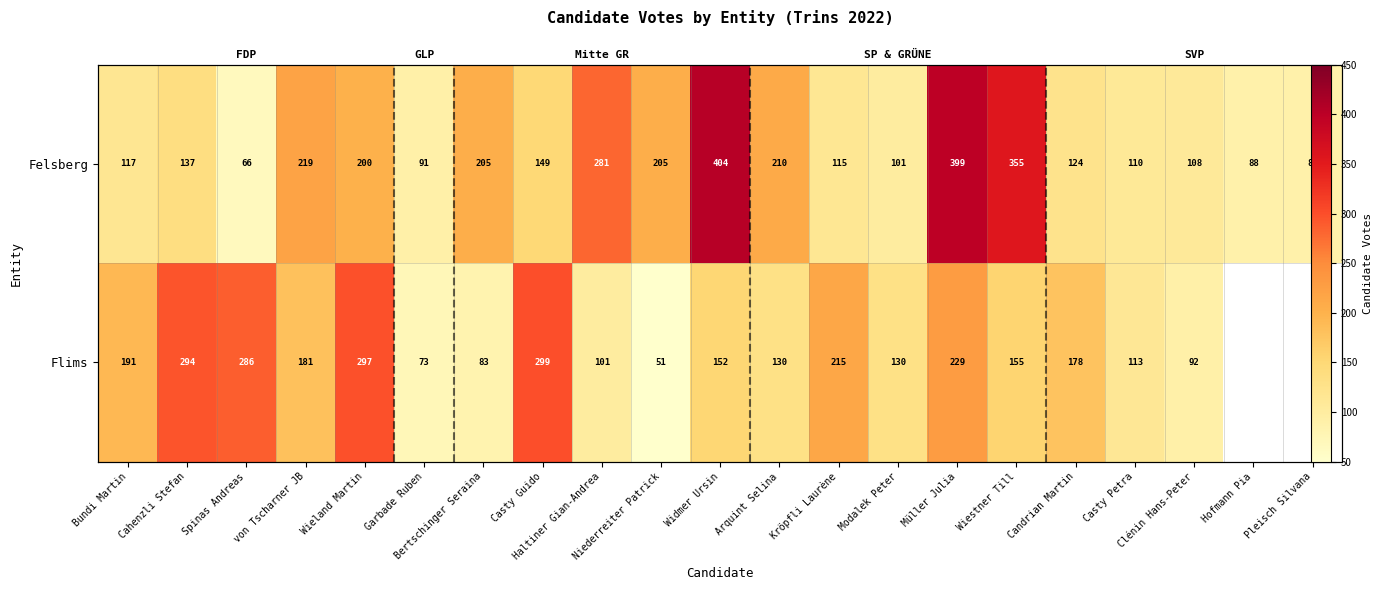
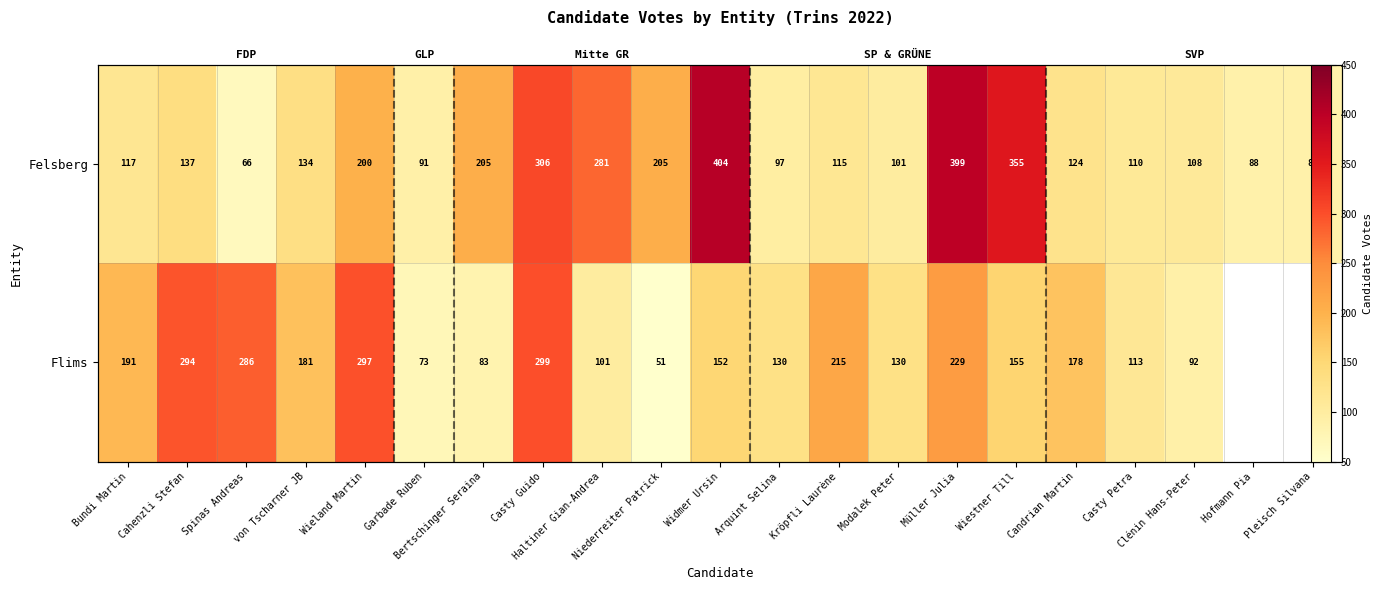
  {
    "Felsberg": {
      "Bundi Martin": 117,
      "Cahenzli Stefan": 137,
      "Spinas Andreas": 66,
-     "von Tscharner JB": 219,
+     "von Tscharner JB": 134,
      "Wieland Martin": 200,
      "Garbade Ruben": 91,
      "Bertschinger Seraina": 205,
-     "Casty Guido": 149,
+     "Casty Guido": 306,
      "Haltiner Gian-Andrea": 281,
      "Niederreiter Patrick": 205,
      "Widmer Ursin": 404,
-     "Arquint Selina": 210,
+     "Arquint Selina": 97,
      "Kröpfli Laurène": 115,
      "Modalek Peter": 101,
      "Müller Julia": 399,
      "Wiestner Till": 355,
      "Candrian Martin": 124,
      "Casty Petra": 110,
      "Clénin Hans-Peter": 108,
      "Hofmann Pia": 88,
      "Pleisch Silvana": 88
    },
    "Flims": {
      "Bundi Martin": 191,
      "Cahenzli Stefan": 294,
      "Spinas Andreas": 286,
      "von Tscharner JB": 181,
      "Wieland Martin": 297,
      "Garbade Ruben": 73,
      "Bertschinger Seraina": 83,
      "Casty Guido": 299,
      "Haltiner Gian-Andrea": 101,
      "Niederreiter Patrick": 51,
      "Widmer Ursin": 152,
      "Arquint Selina": 130,
      "Kröpfli Laurène": 215,
      "Modalek Peter": 130,
      "Müller Julia": 229,
      "Wiestner Till": 155,
      "Candrian Martin": 178,
      "Casty Petra": 113,
      "Clénin Hans-Peter": 92
    }
  }
